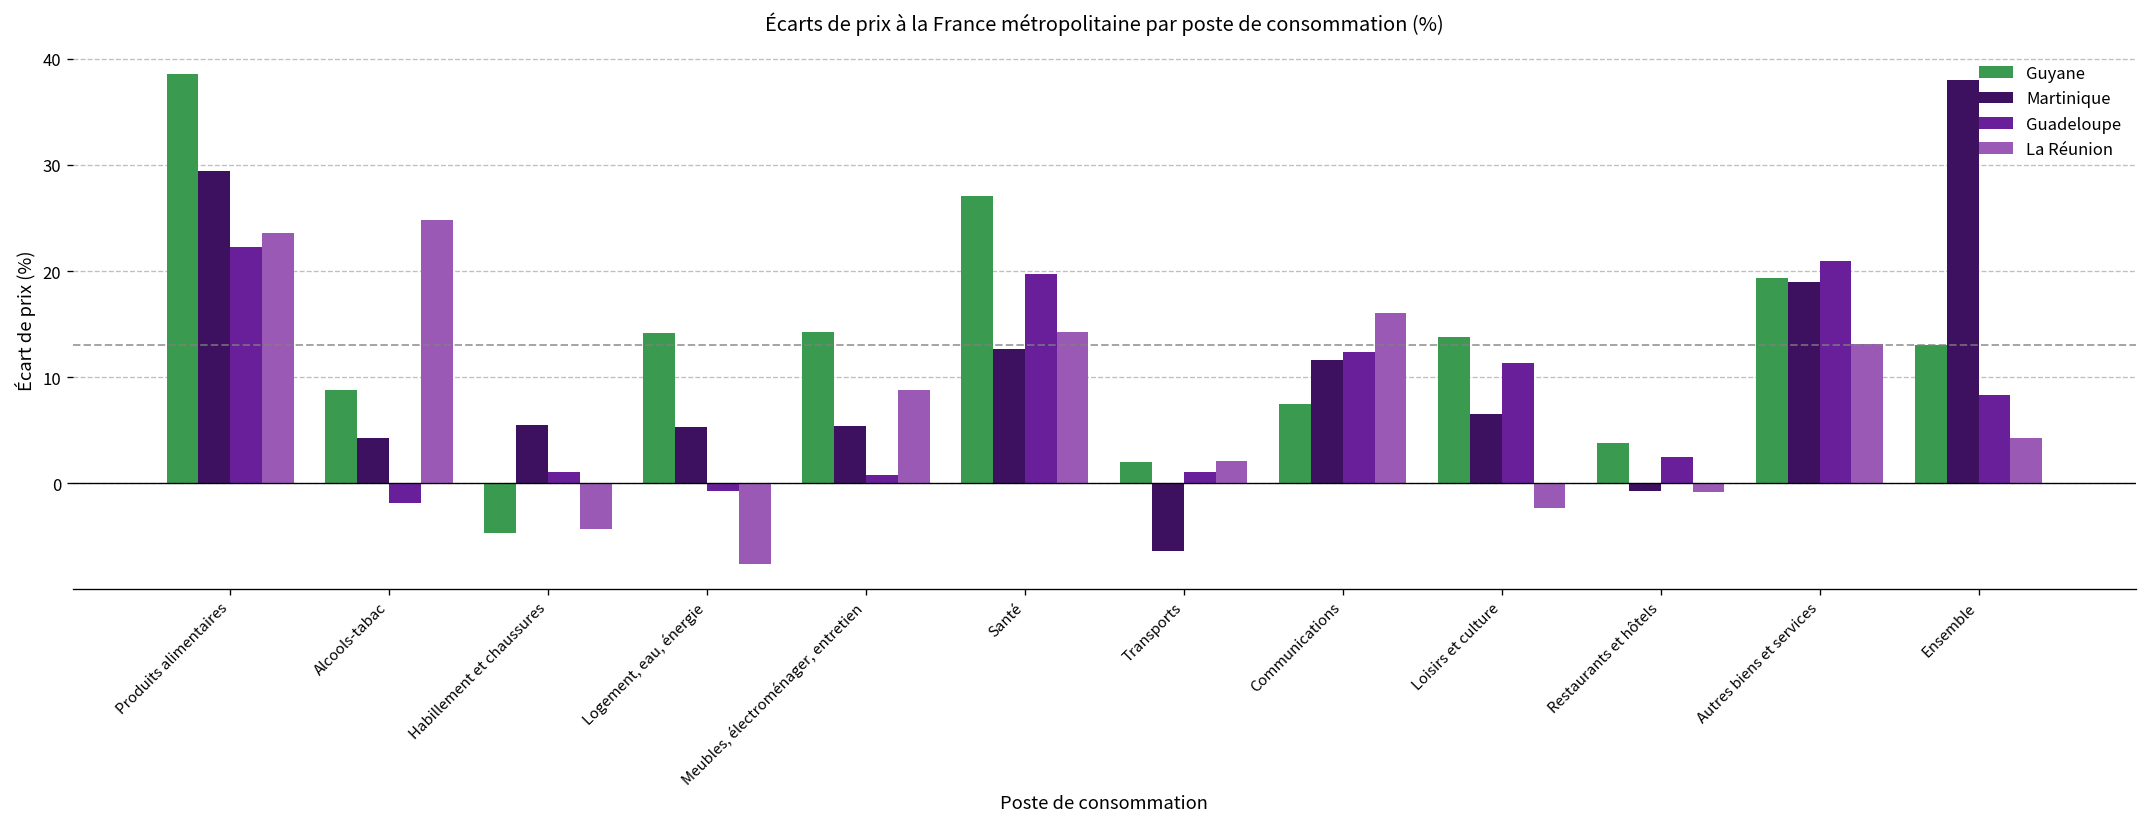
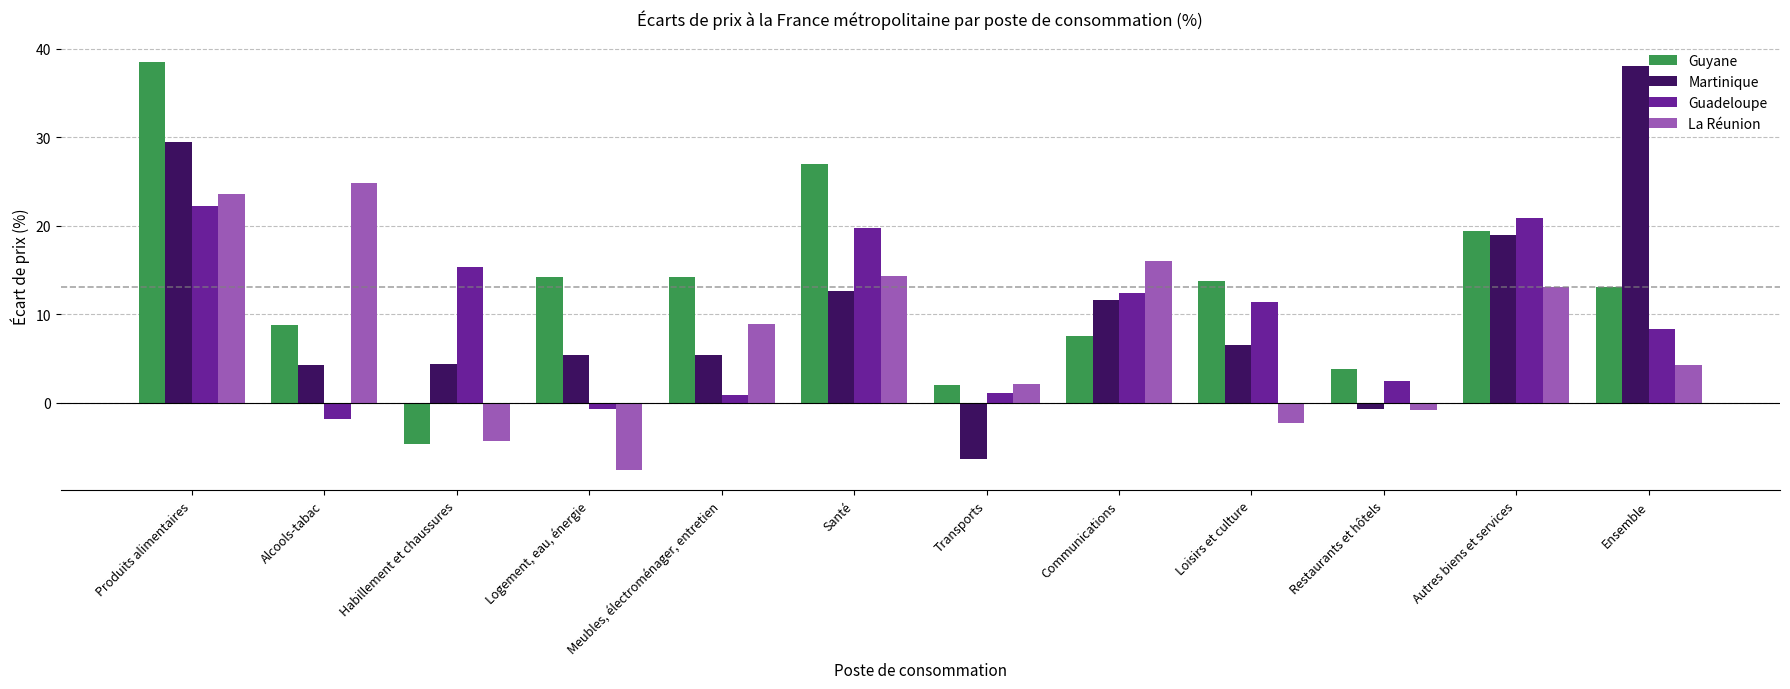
  {
    "Guyane": {
      "Produits alimentaires": 39,
      "Alcools-tabac": 9,
      "Habillement et chaussures": -5,
      "Logement, eau, énergie": 14,
      "Meubles, électroménager, entretien": 14,
      "Santé": 27,
      "Transports": 2,
      "Communications": 7,
      "Loisirs et culture": 14,
      "Restaurants et hôtels": 4,
      "Autres biens et services": 19,
      "Ensemble": 13
    },
    "Martinique": {
      "Produits alimentaires": 29,
      "Alcools-tabac": 4,
-     "Habillement et chaussures": 5,
+     "Habillement et chaussures": 4,
      "Logement, eau, énergie": 5,
      "Meubles, électroménager, entretien": 5,
      "Santé": 13,
      "Transports": -6,
      "Communications": 12,
      "Loisirs et culture": 7,
      "Restaurants et hôtels": -1,
      "Autres biens et services": 19,
      "Ensemble": 38
    },
    "Guadeloupe": {
      "Produits alimentaires": 22,
      "Alcools-tabac": -2,
-     "Habillement et chaussures": 1,
+     "Habillement et chaussures": 15,
      "Logement, eau, énergie": -1,
      "Meubles, électroménager, entretien": 1,
      "Santé": 20,
      "Transports": 1,
      "Communications": 12,
      "Loisirs et culture": 11,
      "Restaurants et hôtels": 2,
      "Autres biens et services": 21,
      "Ensemble": 8
    },
    "La Réunion": {
      "Produits alimentaires": 24,
      "Alcools-tabac": 25,
      "Habillement et chaussures": -4,
      "Logement, eau, énergie": -8,
      "Meubles, électroménager, entretien": 9,
      "Santé": 14,
      "Transports": 2,
      "Communications": 16,
      "Loisirs et culture": -2,
      "Restaurants et hôtels": -1,
      "Autres biens et services": 13,
      "Ensemble": 4
    }
  }
